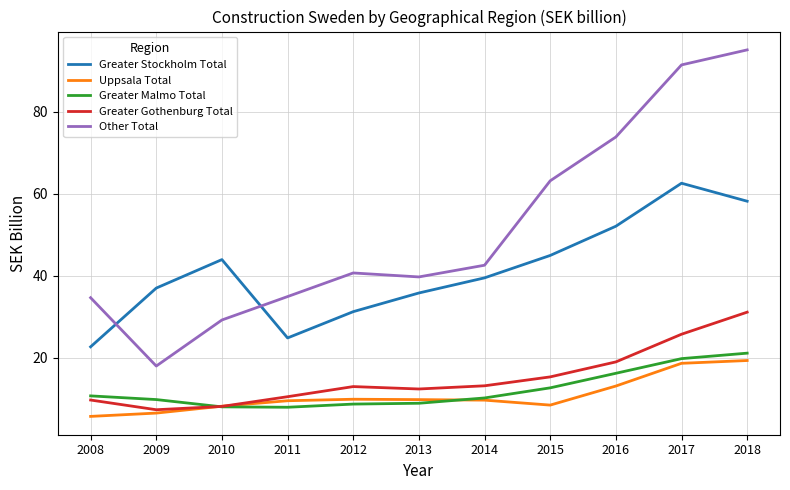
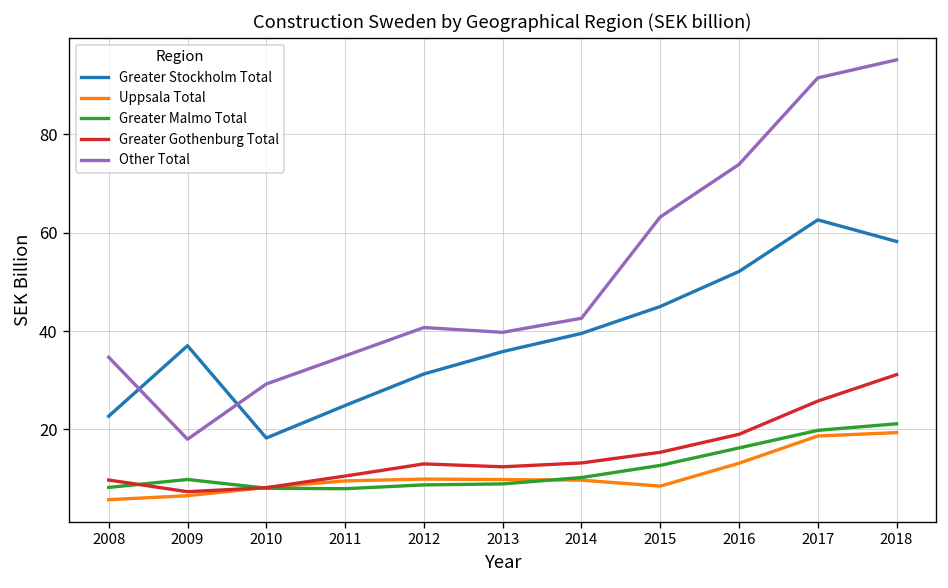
  {
    "Greater Stockholm Total": {
      "2008": 23,
      "2009": 37,
-     "2010": 44,
+     "2010": 18,
      "2011": 25,
      "2012": 31,
      "2013": 36,
      "2014": 40,
      "2015": 45,
      "2016": 52,
      "2017": 63,
      "2018": 58
    },
    "Uppsala Total": {
      "2008": 6,
      "2009": 7,
      "2011": 10,
      "2012": 10,
      "2013": 10,
      "2015": 8,
      "2016": 13,
      "2017": 19,
      "2018": 19
    },
    "Greater Malmo Total": {
-     "2008": 11,
+     "2008": 8,
      "2009": 10,
      "2011": 8,
      "2012": 9,
      "2013": 9,
      "2015": 13,
      "2016": 16,
      "2017": 20,
      "2018": 21
    },
    "Greater Gothenburg Total": {
      "2008": 10,
      "2009": 7,
      "2011": 11,
      "2012": 13,
      "2013": 12,
      "2014": 13,
      "2015": 15,
      "2016": 19,
      "2017": 26,
      "2018": 31
    },
    "Other Total": {
      "2008": 35,
      "2009": 18,
      "2010": 29,
      "2011": 35,
      "2012": 41,
      "2013": 40,
      "2014": 43,
      "2015": 63,
      "2016": 74,
      "2017": 91,
      "2018": 95
    }
  }
